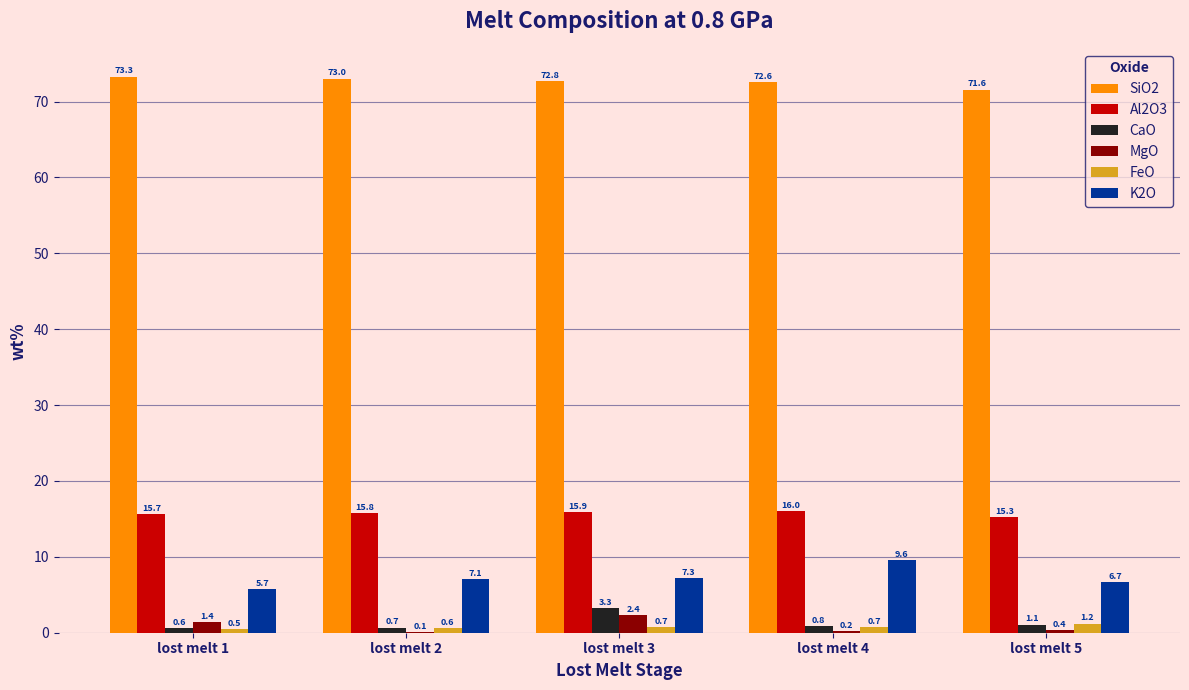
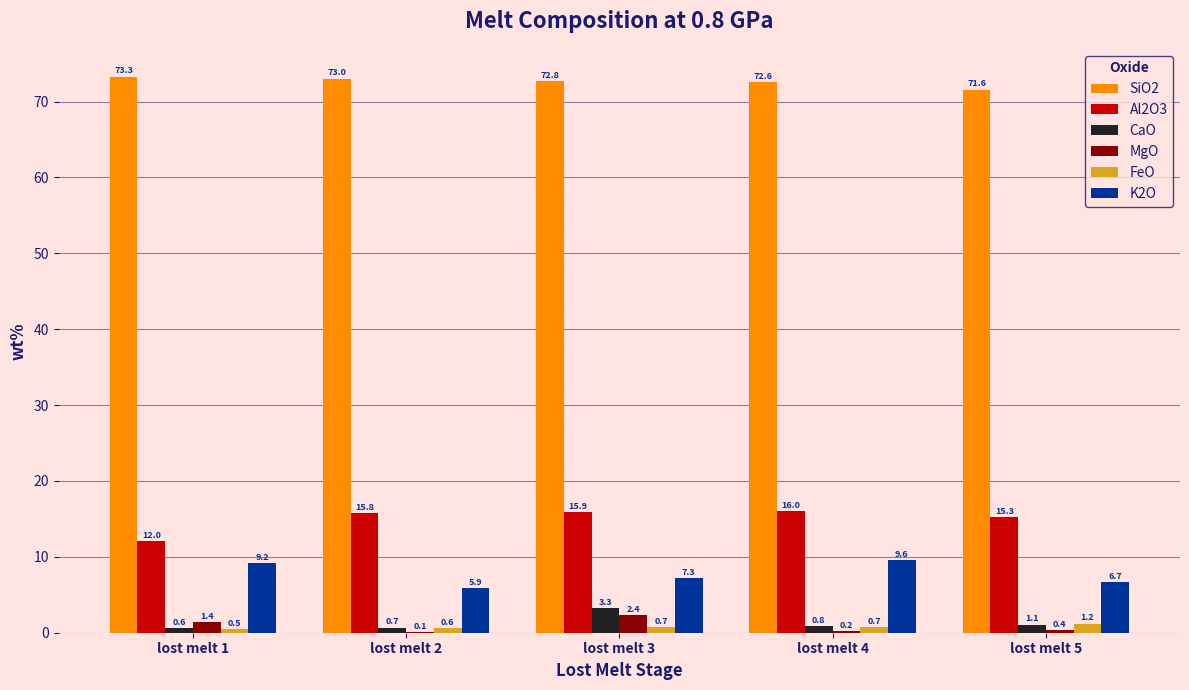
  {
    "Al2O3": {
-     "lost melt 1": 15.7,
+     "lost melt 1": 12.0,
      "lost melt 2": 15.8,
      "lost melt 3": 15.9,
      "lost melt 4": 16.0,
      "lost melt 5": 15.3
    },
    "CaO": {
      "lost melt 1": 0.6,
      "lost melt 2": 0.7,
      "lost melt 3": 3.3,
      "lost melt 4": 0.8,
      "lost melt 5": 1.1
    },
    "MgO": {
      "lost melt 1": 1.4,
      "lost melt 2": 0.1,
      "lost melt 3": 2.4,
      "lost melt 4": 0.2,
      "lost melt 5": 0.4
    },
    "K2O": {
-     "lost melt 1": 5.7,
-     "lost melt 2": 7.1,
+     "lost melt 1": 9.2,
+     "lost melt 2": 5.9,
      "lost melt 3": 7.3,
      "lost melt 4": 9.6,
      "lost melt 5": 6.7
    }
  }
